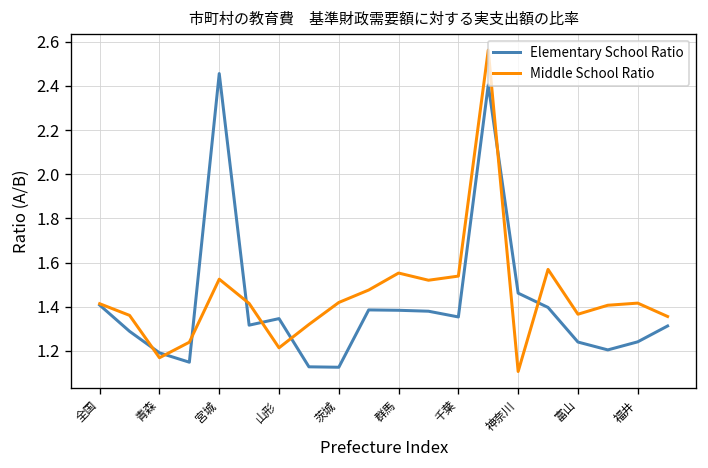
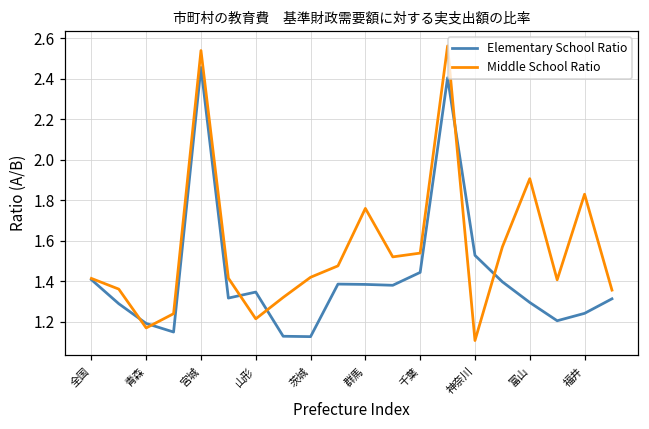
  {
    "Elementary School Ratio": {
      "青森": 1.19,
      "宮城": 2.46,
      "山形": 1.35,
      "茨城": 1.13,
      "群馬": 1.38,
-     "千葉": 1.35,
-     "神奈川": 1.46,
-     "富山": 1.24,
+     "千葉": 1.44,
+     "神奈川": 1.53,
+     "富山": 1.30,
      "福井": 1.24
    },
    "Middle School Ratio": {
      "青森": 1.17,
-     "宮城": 1.53,
+     "宮城": 2.54,
      "山形": 1.21,
      "茨城": 1.42,
-     "群馬": 1.55,
+     "群馬": 1.76,
      "千葉": 1.54,
      "神奈川": 1.11,
-     "富山": 1.37,
-     "福井": 1.42
+     "富山": 1.91,
+     "福井": 1.83
    }
  }
